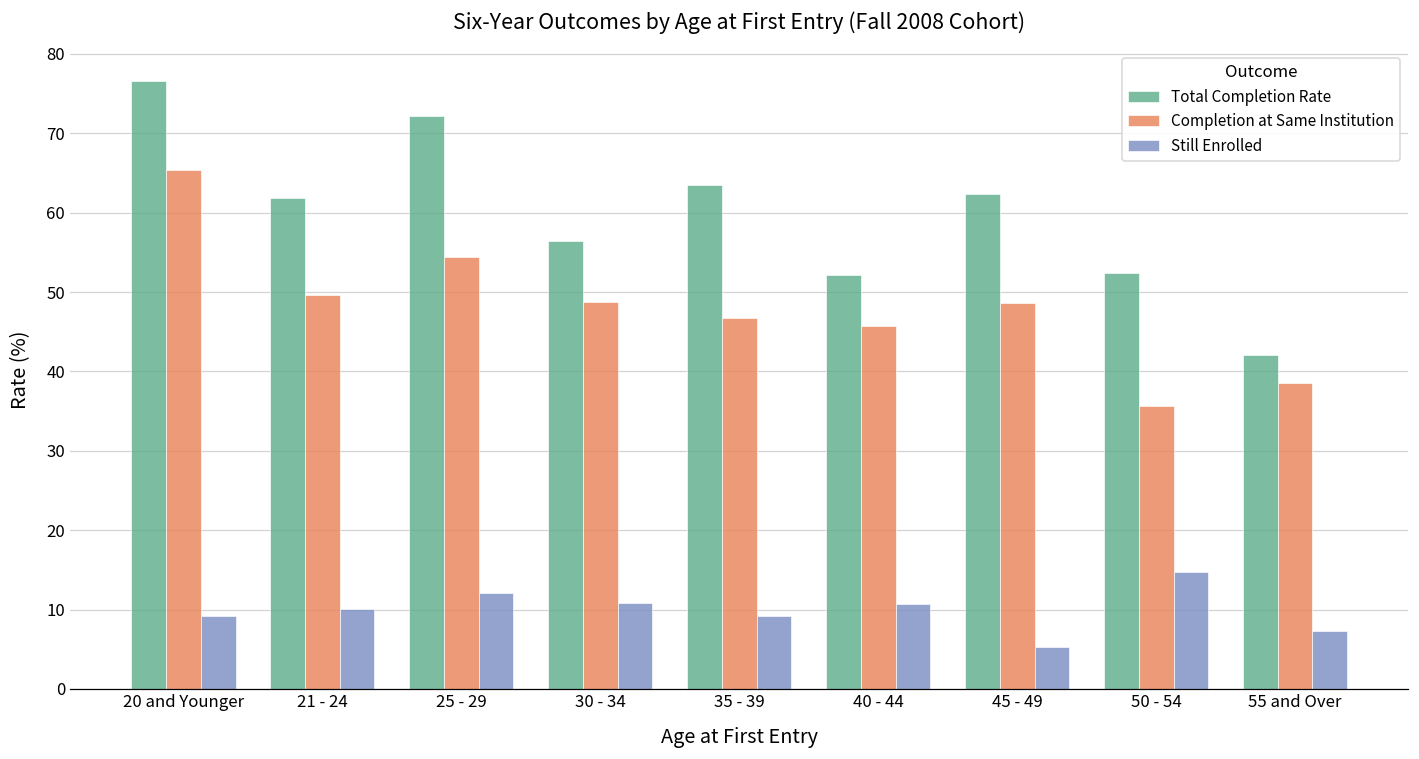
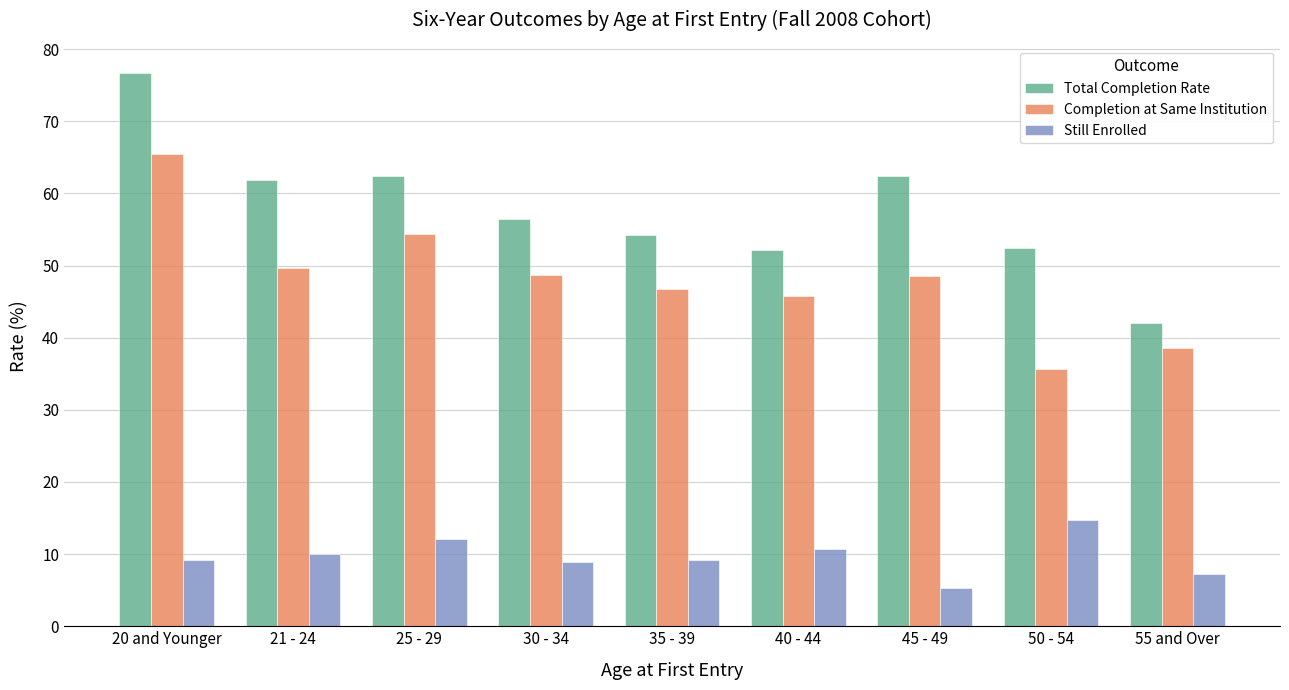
  {
    "Total Completion Rate": {
      "20 and Younger": 77,
      "21 - 24": 62,
-     "25 - 29": 72,
+     "25 - 29": 62,
      "30 - 34": 56,
-     "35 - 39": 63,
+     "35 - 39": 54,
      "40 - 44": 52,
      "45 - 49": 62,
      "50 - 54": 52,
      "55 and Over": 42
    },
    "Completion at Same Institution": {
      "20 and Younger": 65,
      "21 - 24": 50,
      "25 - 29": 54,
      "30 - 34": 49,
      "35 - 39": 47,
      "40 - 44": 46,
      "45 - 49": 49,
      "50 - 54": 36,
      "55 and Over": 39
    },
    "Still Enrolled": {
      "20 and Younger": 9,
      "21 - 24": 10,
      "25 - 29": 12,
-     "30 - 34": 11,
+     "30 - 34": 9,
      "35 - 39": 9,
      "40 - 44": 11,
      "45 - 49": 5,
      "50 - 54": 15,
      "55 and Over": 7
    }
  }
